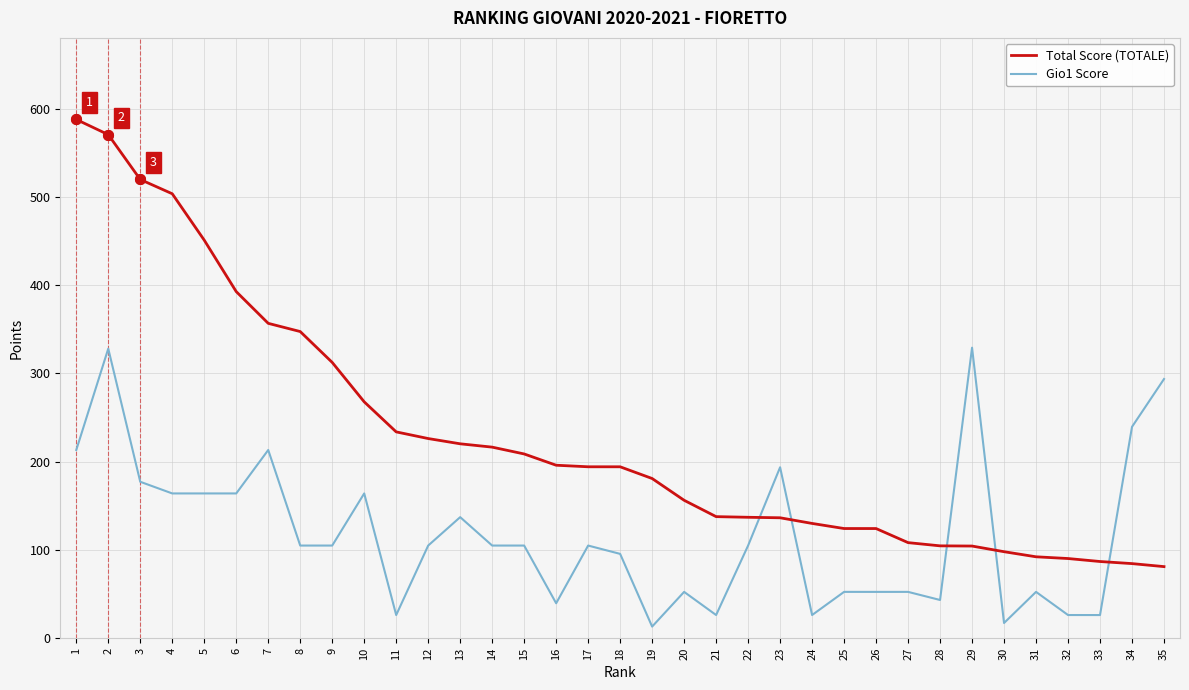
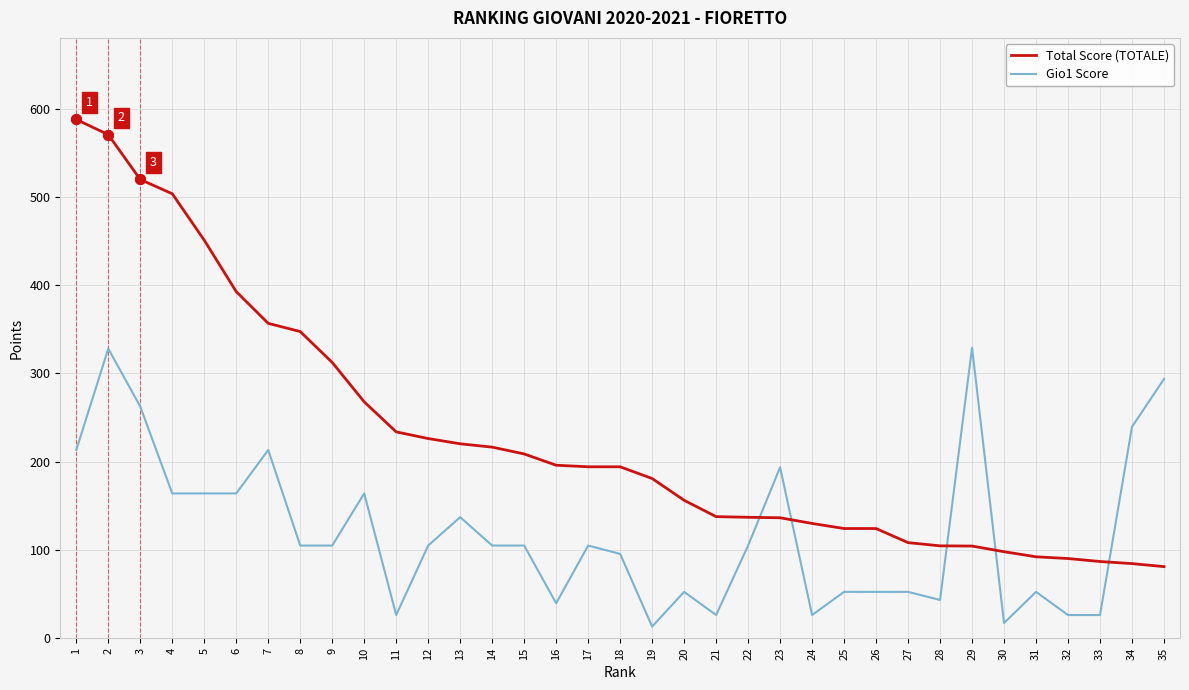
  {
    "Gio1 Score": {
      "1": 210,
      "2": 330,
-     "3": 180,
+     "3": 260,
      "4": 160,
      "5": 160,
      "6": 160,
      "7": 210,
      "8": 100,
      "9": 100,
      "10": 160,
      "11": 30,
      "12": 100,
      "13": 140,
      "14": 100,
      "15": 100,
      "16": 40,
      "17": 100,
      "18": 100,
      "19": 10,
      "20": 50,
      "21": 30,
      "22": 100,
      "23": 190,
      "24": 30,
      "25": 50,
      "26": 50,
      "27": 50,
      "28": 40,
      "29": 330,
      "30": 20,
      "31": 50,
      "32": 30,
      "33": 30,
      "34": 240,
      "35": 290
    }
  }
